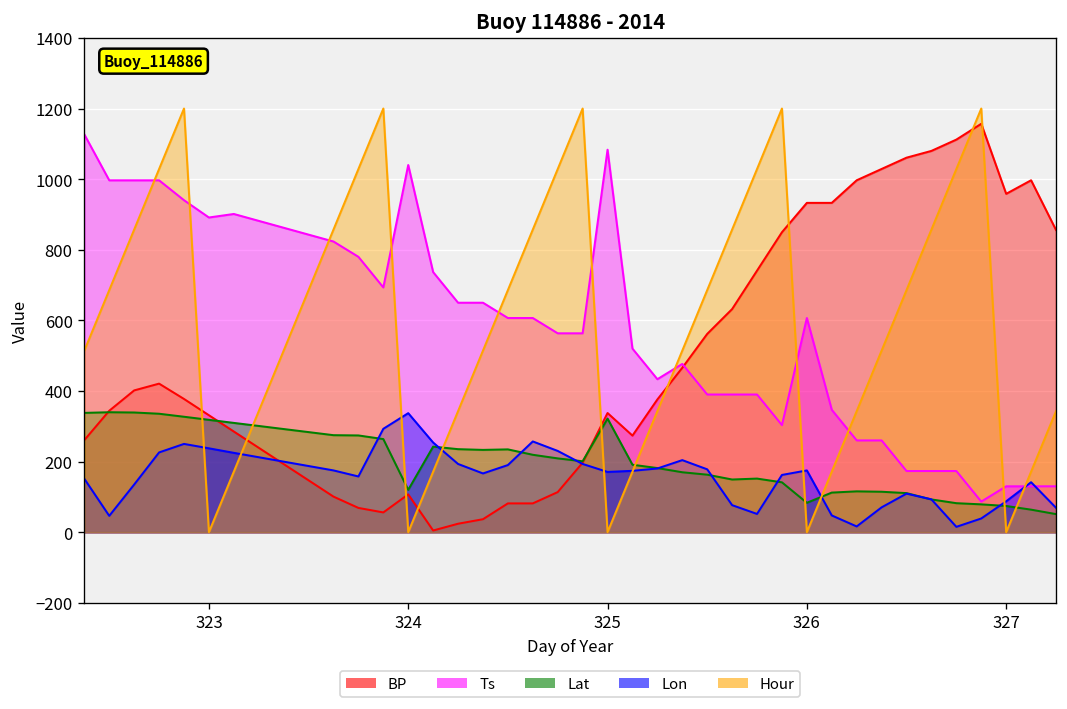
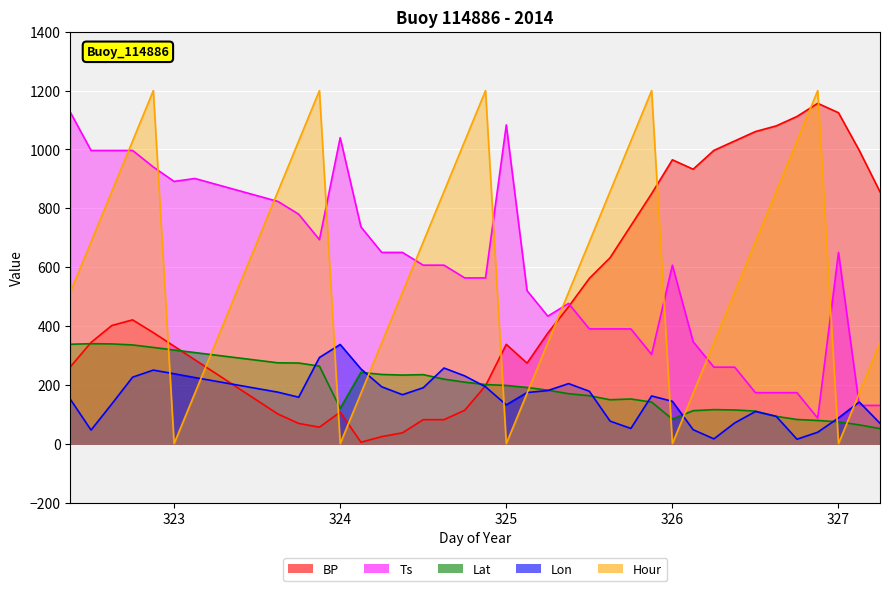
  {
    "BP": {
      "323": 330,
      "324": 110,
      "325": 340,
-     "326": 930,
-     "327": 960
+     "326": 960,
+     "327": 1120
    },
    "Ts": {
      "323": 890,
      "324": 1040,
      "325": 1080,
      "326": 610,
-     "327": 130
+     "327": 650
    },
    "Lat": {
      "323": 320,
      "324": 120,
-     "325": 320,
+     "325": 200,
      "326": 80,
      "327": 70
    },
    "Lon": {
      "323": 240,
      "324": 340,
-     "325": 170,
-     "326": 170,
+     "325": 130,
+     "326": 140,
      "327": 90
    },
    "Hour": {
      "323": 0,
      "324": 0,
      "325": 0,
      "326": 0,
      "327": 0
    }
  }
